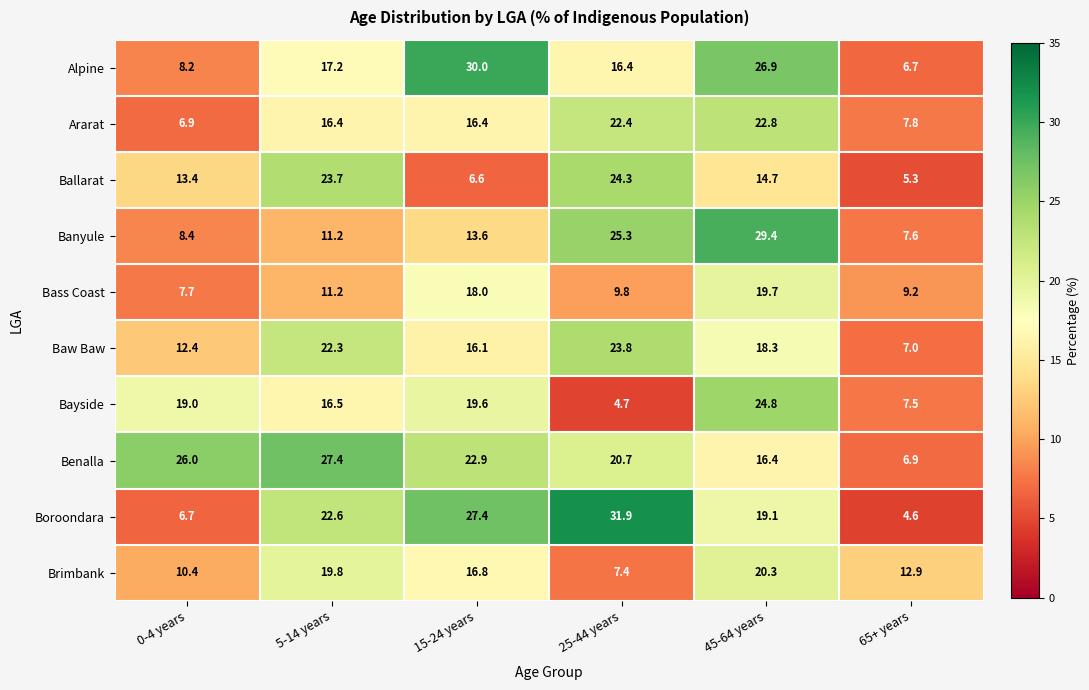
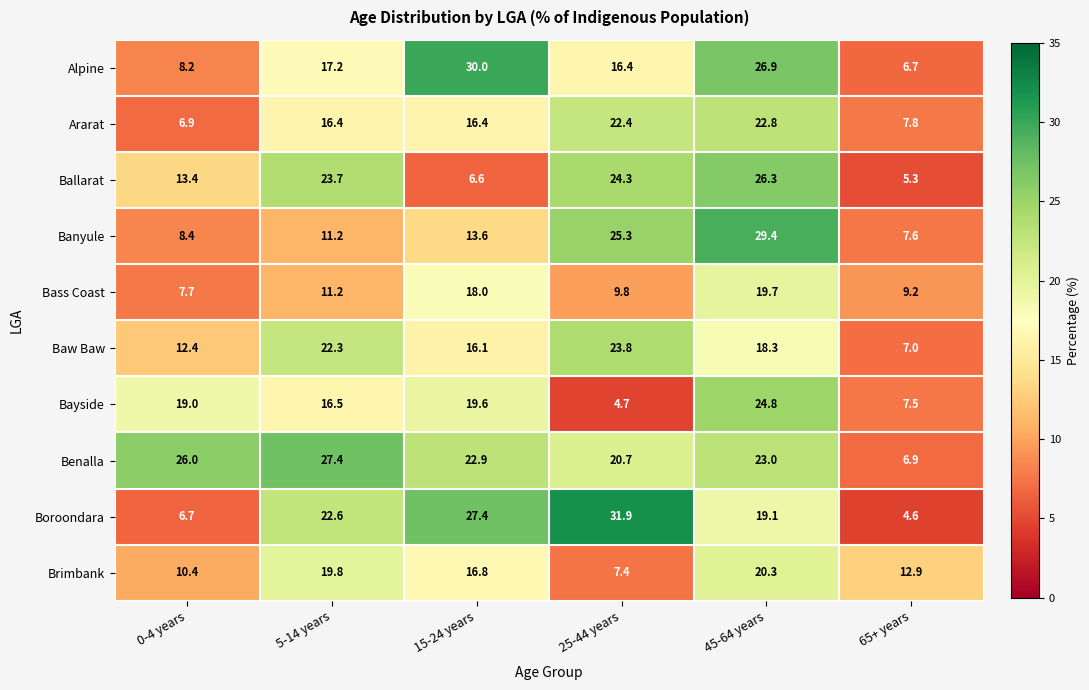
  {
    "Alpine": {
      "0-4 years": 8.2,
      "5-14 years": 17.2,
      "15-24 years": 30.0,
      "25-44 years": 16.4,
      "45-64 years": 26.9,
      "65+ years": 6.7
    },
    "Ararat": {
      "0-4 years": 6.9,
      "5-14 years": 16.4,
      "15-24 years": 16.4,
      "25-44 years": 22.4,
      "45-64 years": 22.8,
      "65+ years": 7.8
    },
    "Ballarat": {
      "0-4 years": 13.4,
      "5-14 years": 23.7,
      "15-24 years": 6.6,
      "25-44 years": 24.3,
-     "45-64 years": 14.7,
+     "45-64 years": 26.3,
      "65+ years": 5.3
    },
    "Banyule": {
      "0-4 years": 8.4,
      "5-14 years": 11.2,
      "15-24 years": 13.6,
      "25-44 years": 25.3,
      "45-64 years": 29.4,
      "65+ years": 7.6
    },
    "Bass Coast": {
      "0-4 years": 7.7,
      "5-14 years": 11.2,
      "15-24 years": 18.0,
      "25-44 years": 9.8,
      "45-64 years": 19.7,
      "65+ years": 9.2
    },
    "Baw Baw": {
      "0-4 years": 12.4,
      "5-14 years": 22.3,
      "15-24 years": 16.1,
      "25-44 years": 23.8,
      "45-64 years": 18.3,
      "65+ years": 7.0
    },
    "Bayside": {
      "0-4 years": 19.0,
      "5-14 years": 16.5,
      "15-24 years": 19.6,
      "25-44 years": 4.7,
      "45-64 years": 24.8,
      "65+ years": 7.5
    },
    "Benalla": {
      "0-4 years": 26.0,
      "5-14 years": 27.4,
      "15-24 years": 22.9,
      "25-44 years": 20.7,
-     "45-64 years": 16.4,
+     "45-64 years": 23.0,
      "65+ years": 6.9
    },
    "Boroondara": {
      "0-4 years": 6.7,
      "5-14 years": 22.6,
      "15-24 years": 27.4,
      "25-44 years": 31.9,
      "45-64 years": 19.1,
      "65+ years": 4.6
    },
    "Brimbank": {
      "0-4 years": 10.4,
      "5-14 years": 19.8,
      "15-24 years": 16.8,
      "25-44 years": 7.4,
      "45-64 years": 20.3,
      "65+ years": 12.9
    }
  }
